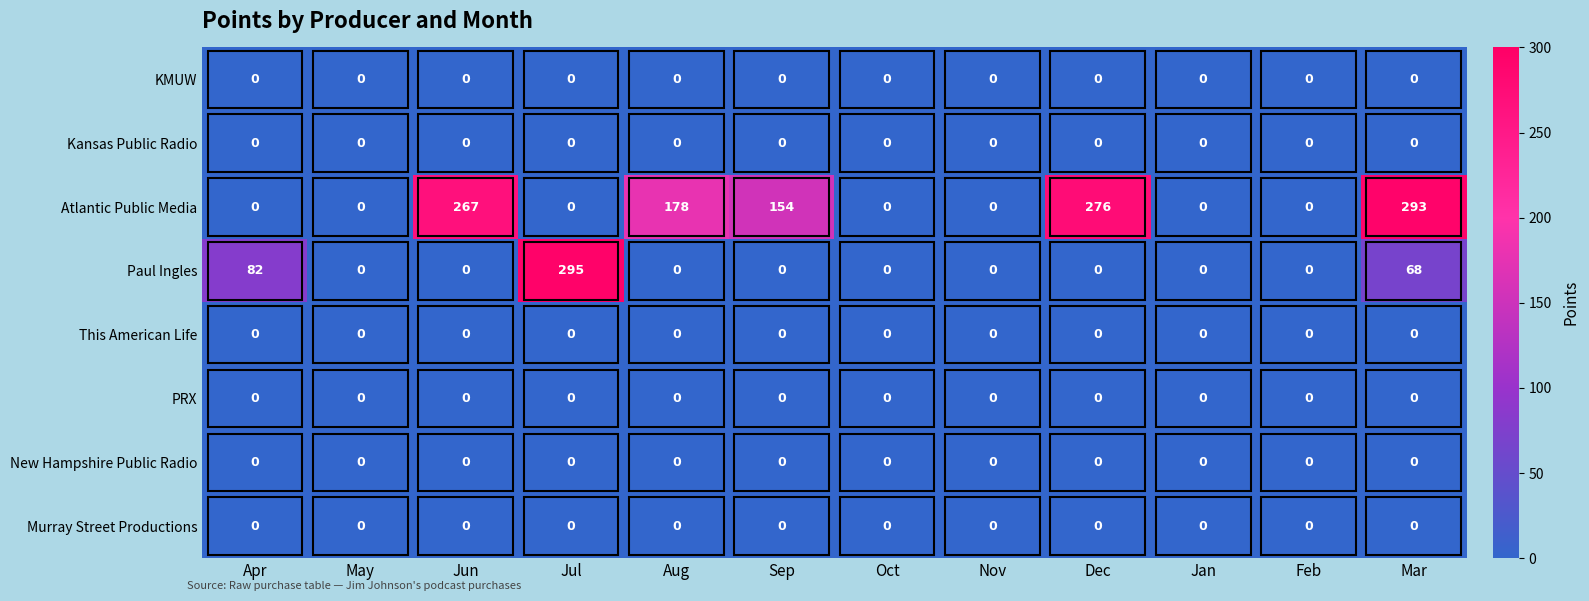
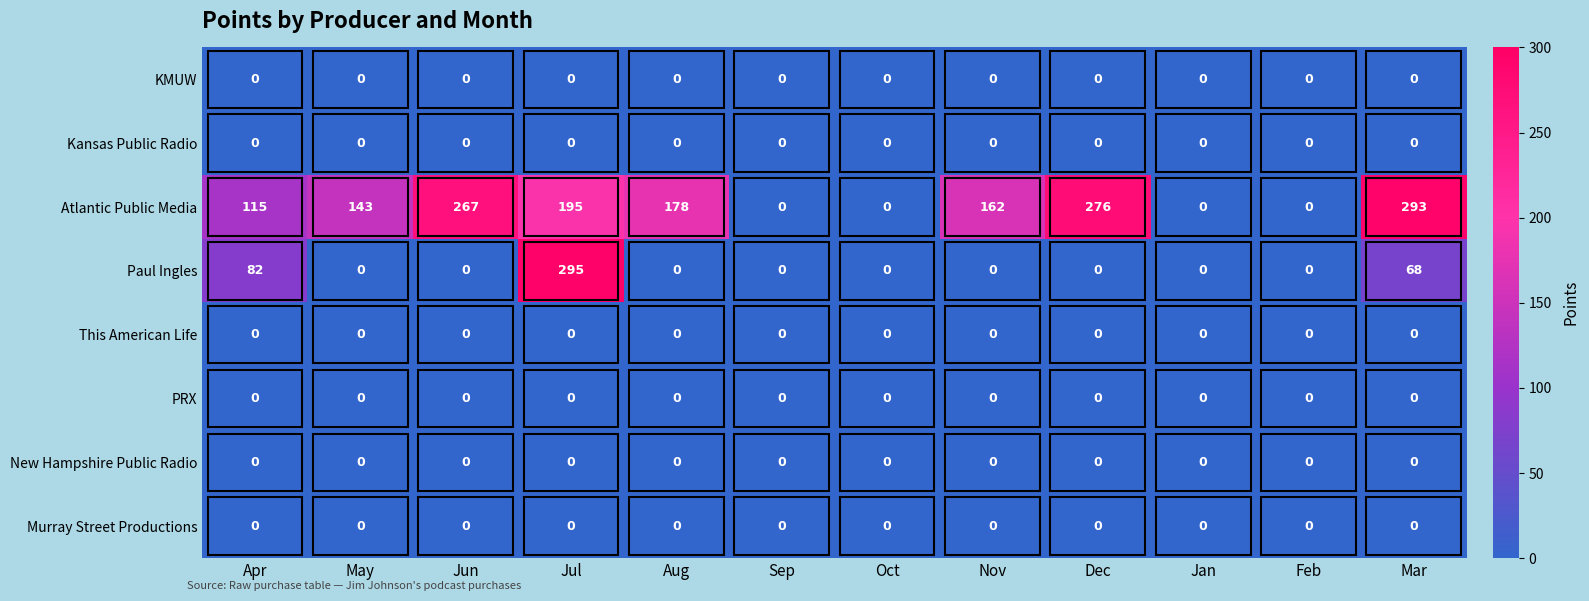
  {
    "KMUW": {
      "Apr": 0,
      "May": 0,
      "Jun": 0,
      "Jul": 0,
      "Aug": 0,
      "Sep": 0,
      "Oct": 0,
      "Nov": 0,
      "Dec": 0,
      "Jan": 0,
      "Feb": 0,
      "Mar": 0
    },
    "Kansas Public Radio": {
      "Apr": 0,
      "May": 0,
      "Jun": 0,
      "Jul": 0,
      "Aug": 0,
      "Sep": 0,
      "Oct": 0,
      "Nov": 0,
      "Dec": 0,
      "Jan": 0,
      "Feb": 0,
      "Mar": 0
    },
    "Atlantic Public Media": {
-     "Apr": 0,
-     "May": 0,
+     "Apr": 115,
+     "May": 143,
      "Jun": 267,
-     "Jul": 0,
+     "Jul": 195,
      "Aug": 178,
-     "Sep": 154,
+     "Sep": 0,
      "Oct": 0,
-     "Nov": 0,
+     "Nov": 162,
      "Dec": 276,
      "Jan": 0,
      "Feb": 0,
      "Mar": 293
    },
    "Paul Ingles": {
      "Apr": 82,
      "May": 0,
      "Jun": 0,
      "Jul": 295,
      "Aug": 0,
      "Sep": 0,
      "Oct": 0,
      "Nov": 0,
      "Dec": 0,
      "Jan": 0,
      "Feb": 0,
      "Mar": 68
    },
    "This American Life": {
      "Apr": 0,
      "May": 0,
      "Jun": 0,
      "Jul": 0,
      "Aug": 0,
      "Sep": 0,
      "Oct": 0,
      "Nov": 0,
      "Dec": 0,
      "Jan": 0,
      "Feb": 0,
      "Mar": 0
    },
    "PRX": {
      "Apr": 0,
      "May": 0,
      "Jun": 0,
      "Jul": 0,
      "Aug": 0,
      "Sep": 0,
      "Oct": 0,
      "Nov": 0,
      "Dec": 0,
      "Jan": 0,
      "Feb": 0,
      "Mar": 0
    },
    "New Hampshire Public Radio": {
      "Apr": 0,
      "May": 0,
      "Jun": 0,
      "Jul": 0,
      "Aug": 0,
      "Sep": 0,
      "Oct": 0,
      "Nov": 0,
      "Dec": 0,
      "Jan": 0,
      "Feb": 0,
      "Mar": 0
    },
    "Murray Street Productions": {
      "Apr": 0,
      "May": 0,
      "Jun": 0,
      "Jul": 0,
      "Aug": 0,
      "Sep": 0,
      "Oct": 0,
      "Nov": 0,
      "Dec": 0,
      "Jan": 0,
      "Feb": 0,
      "Mar": 0
    }
  }
